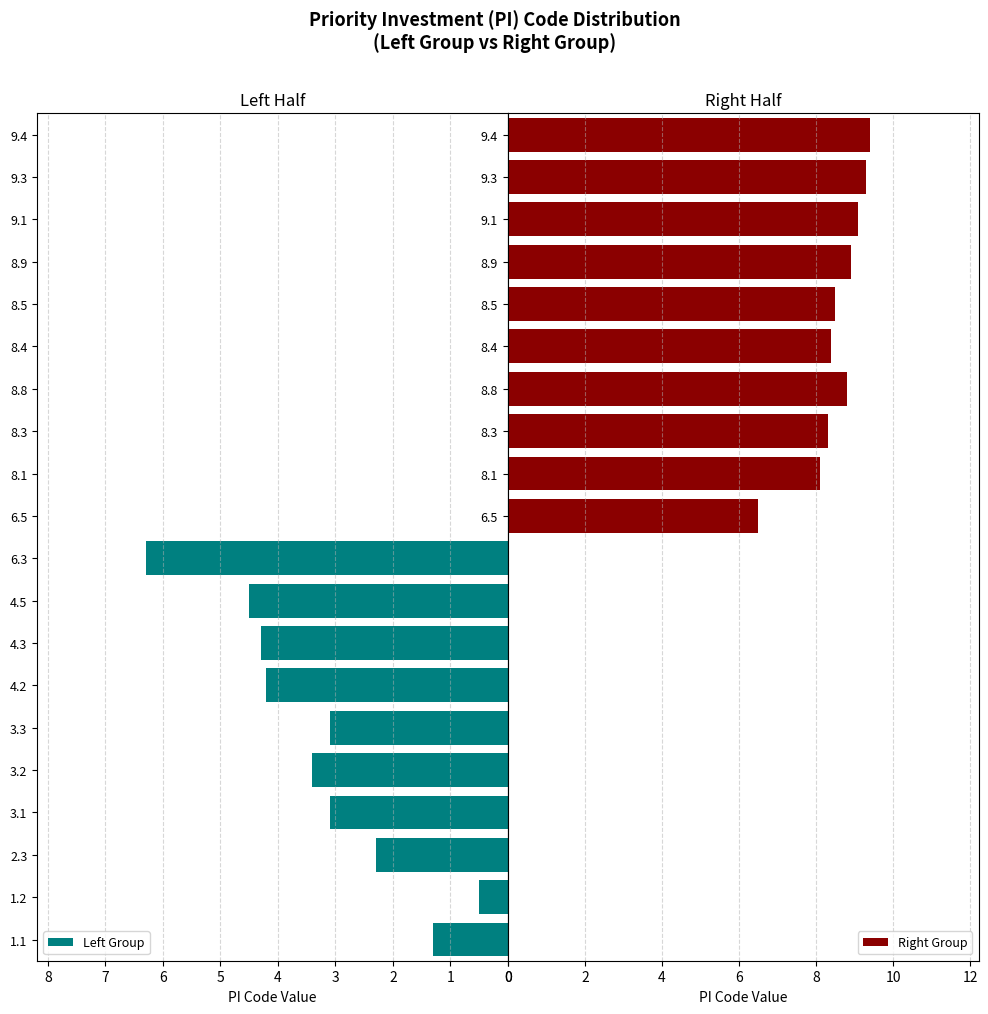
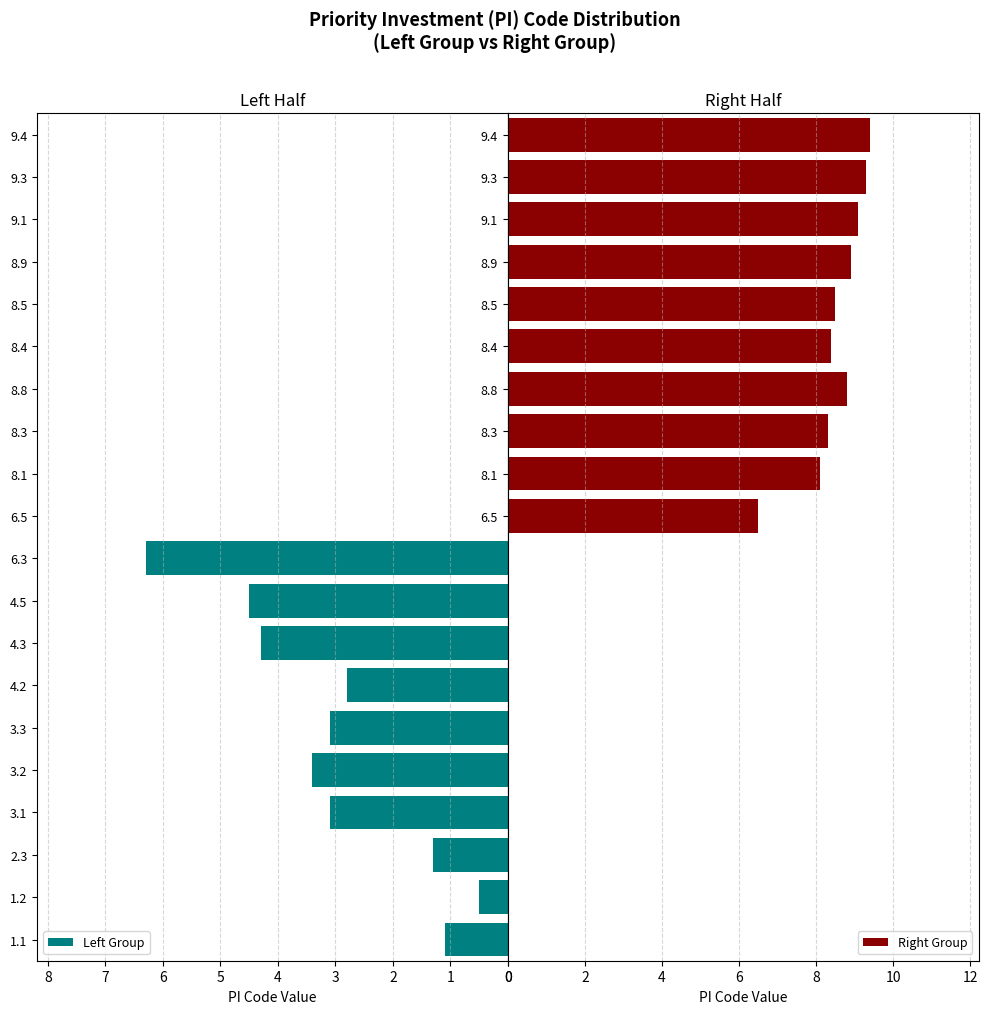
  {
    "Left Half": {
      "6.3": 6.3,
      "4.5": 4.5,
      "4.3": 4.3,
-     "4.2": 4.2,
+     "4.2": 2.8,
      "3.3": 3.1,
      "3.2": 3.4,
      "3.1": 3.1,
-     "2.3": 2.3,
+     "2.3": 1.3,
      "1.2": 0.5,
-     "1.1": 1.3
+     "1.1": 1.1
    }
  }
